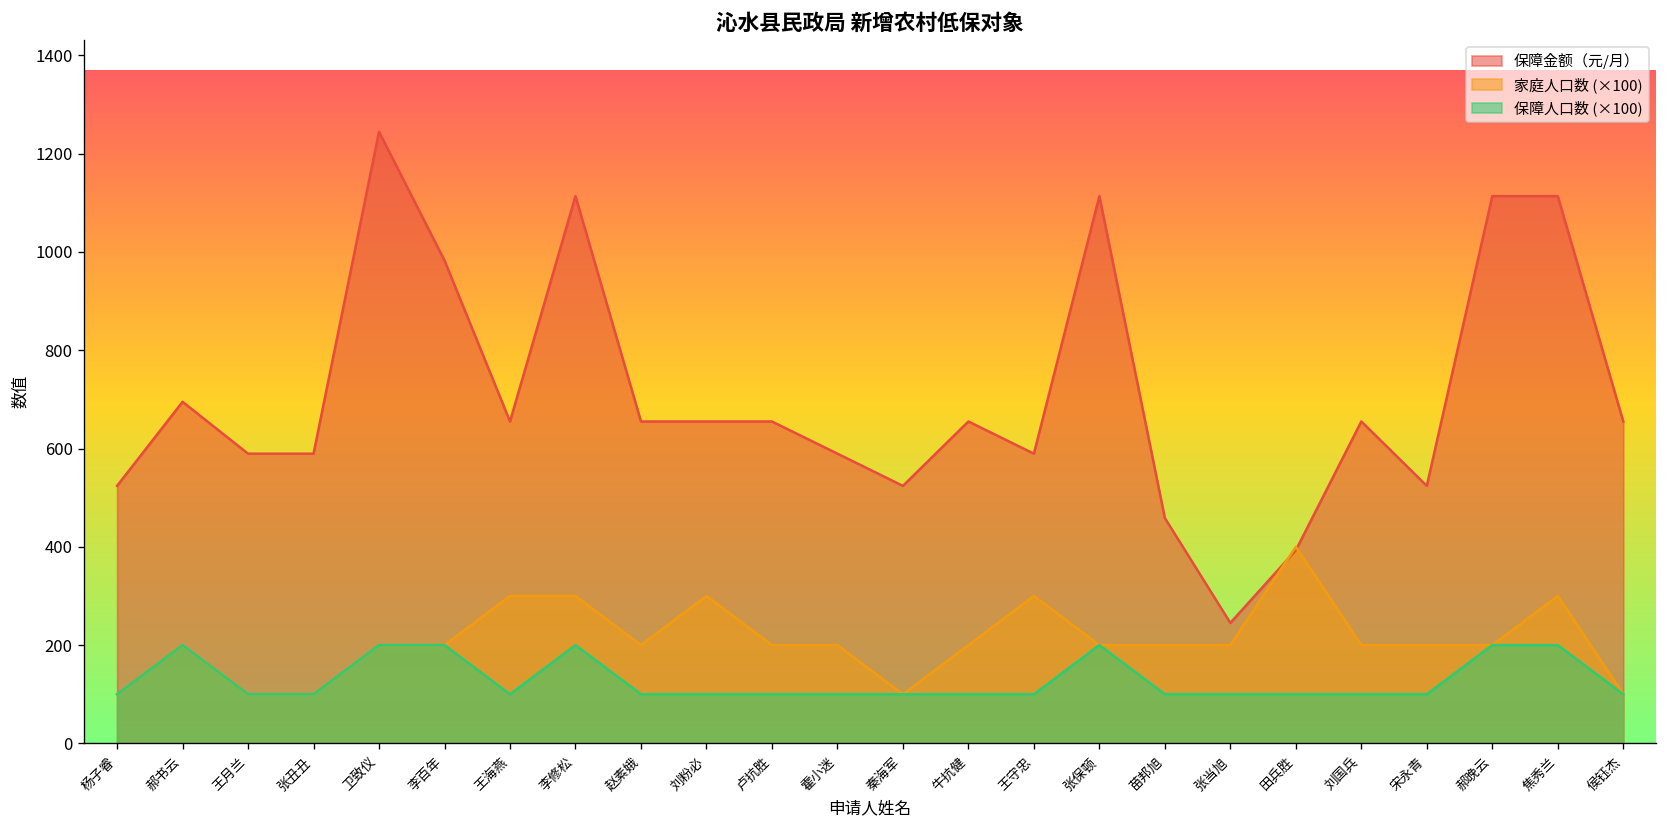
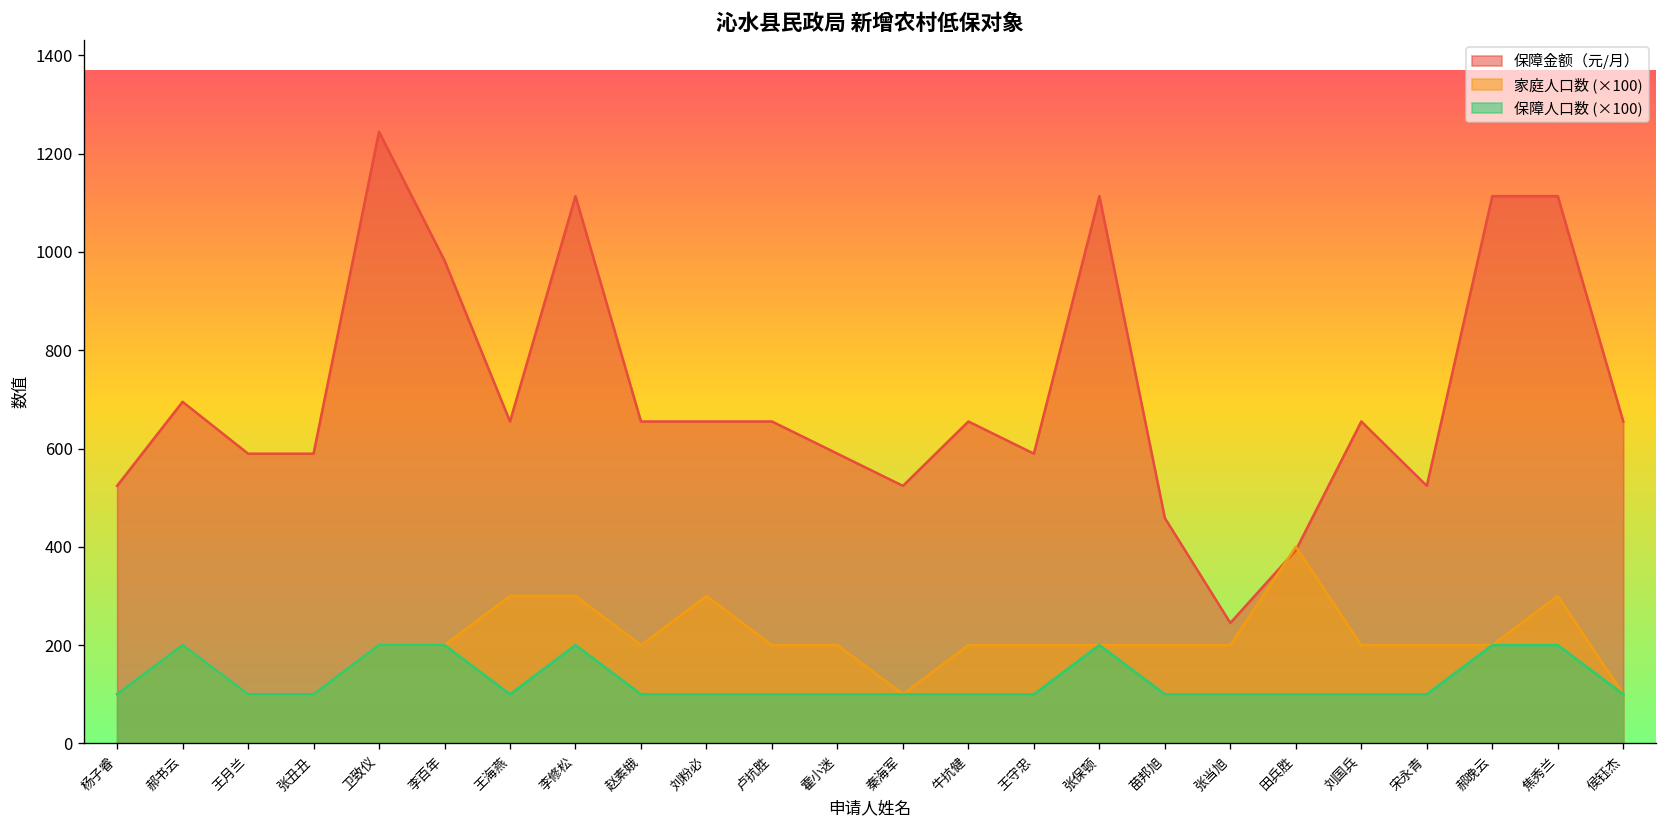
  {
    "保障金额（元/月）": {
      "杨子睿": 520,
      "郝书云": 700,
      "王月兰": 590,
      "张丑丑": 590,
      "卫致仪": 1240,
      "李百年": 980,
      "王海燕": 660,
      "李修松": 1110,
      "赵素娥": 660,
      "刘粉必": 660,
      "卢抗胜": 660,
      "霍小迷": 590,
      "秦海军": 520,
      "牛抗健": 660,
      "王守忠": 590,
      "张保顿": 1110,
      "苗邦旭": 460,
      "张当旭": 250,
      "田兵胜": 390,
      "刘国兵": 660,
      "宋永青": 520,
      "郝晚云": 1110,
      "焦秀兰": 1110,
      "侯钰杰": 660
    },
    "家庭人口数 (×100)": {
      "王海燕": 300,
      "李修松": 300,
      "赵素娥": 200,
      "刘粉必": 300,
      "卢抗胜": 200,
      "霍小迷": 200,
      "牛抗健": 200,
-     "王守忠": 300,
+     "王守忠": 200,
      "苗邦旭": 200,
      "张当旭": 200,
      "田兵胜": 400,
      "刘国兵": 200,
      "宋永青": 200,
      "焦秀兰": 300
    },
    "保障人口数 (×100)": {
      "王海燕": 100,
      "李修松": 200,
      "赵素娥": 100,
      "刘粉必": 100,
      "卢抗胜": 100,
      "霍小迷": 100,
      "牛抗健": 100,
      "王守忠": 100,
      "苗邦旭": 100,
      "张当旭": 100,
      "田兵胜": 100,
      "刘国兵": 100,
      "宋永青": 100,
      "焦秀兰": 200
    }
  }
